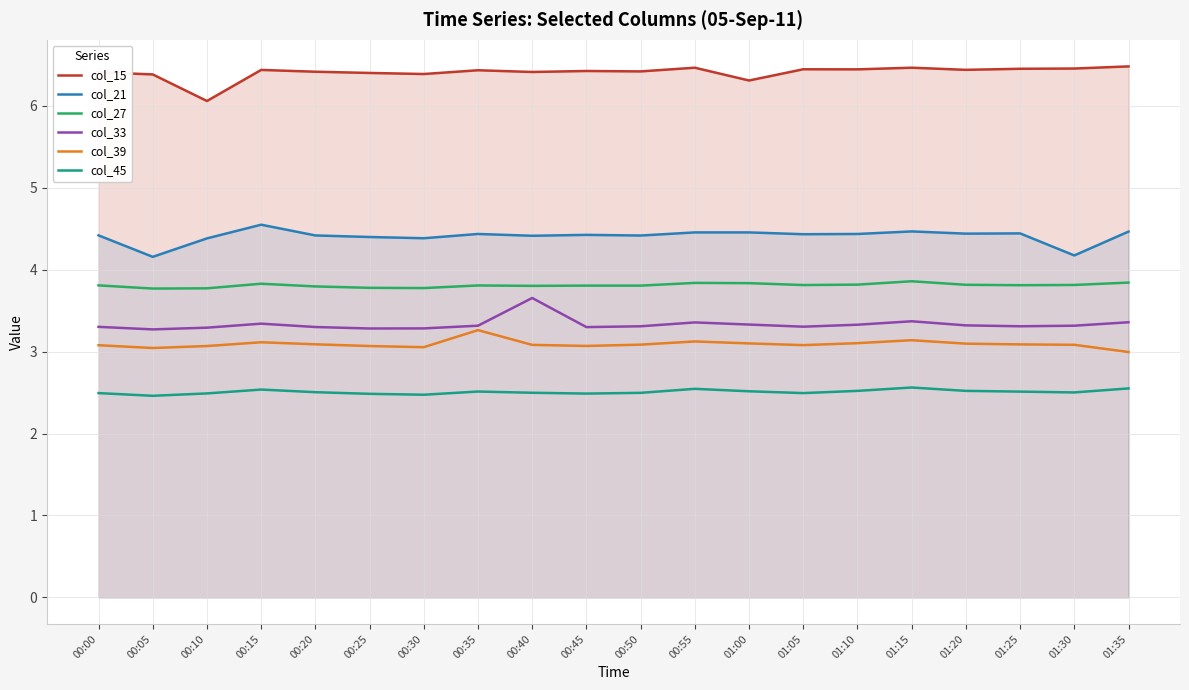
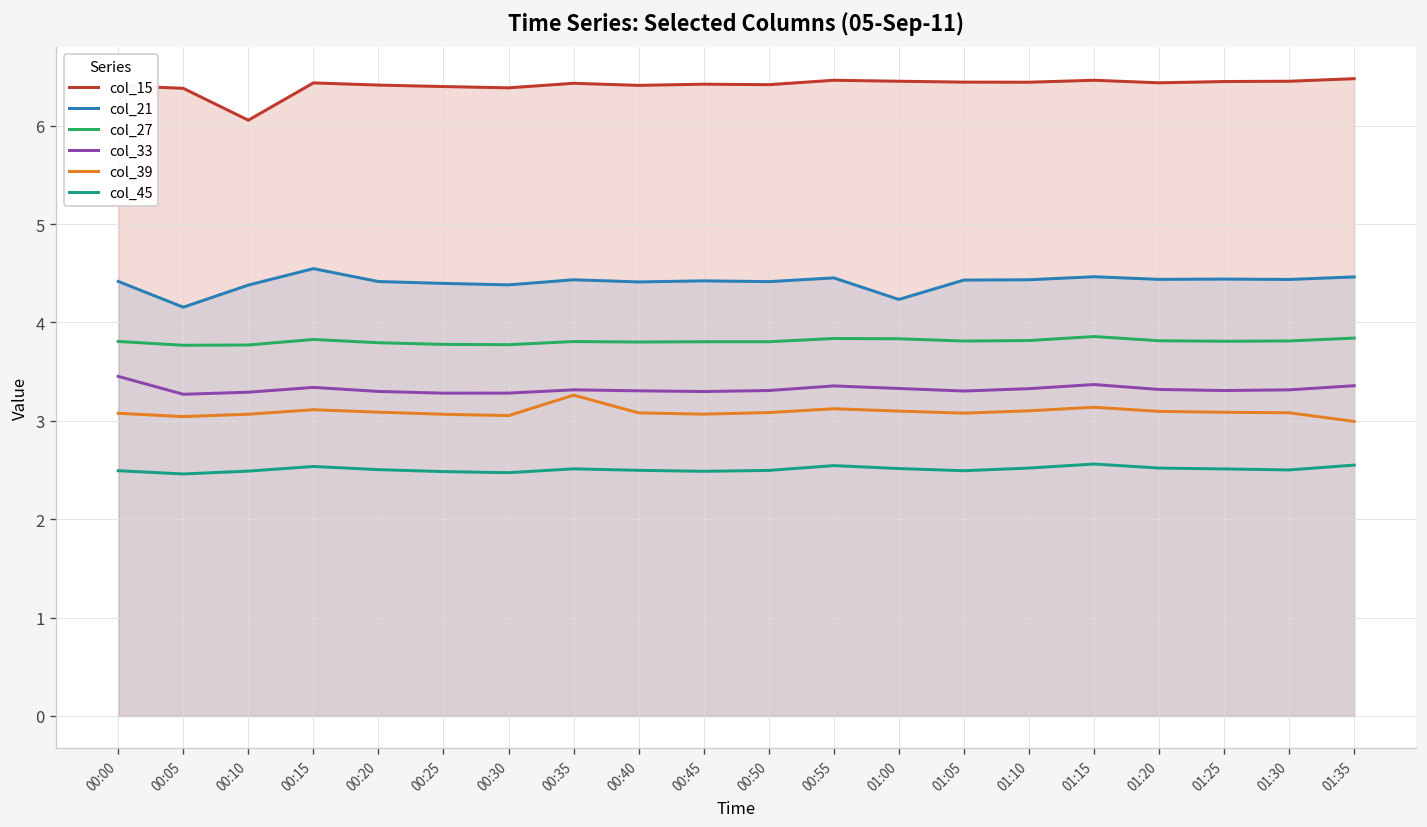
  {
    "col_15": {
      "00:05": 6.4,
      "00:10": 6.1,
      "00:15": 6.4,
      "00:20": 6.4,
      "00:25": 6.4,
      "00:30": 6.4,
      "00:35": 6.4,
      "00:40": 6.4,
      "00:45": 6.4,
      "00:50": 6.4,
      "00:55": 6.5,
-     "01:00": 6.3,
+     "01:00": 6.5,
      "01:05": 6.4,
      "01:10": 6.4,
      "01:15": 6.5,
      "01:20": 6.4,
      "01:25": 6.4,
      "01:30": 6.5,
      "01:35": 6.5
    },
    "col_21": {
      "00:00": 4.4,
      "00:05": 4.2,
      "00:10": 4.4,
      "00:15": 4.5,
      "00:20": 4.4,
      "00:25": 4.4,
      "00:30": 4.4,
      "00:35": 4.4,
      "00:40": 4.4,
      "00:45": 4.4,
      "00:50": 4.4,
      "00:55": 4.5,
-     "01:00": 4.5,
+     "01:00": 4.2,
      "01:05": 4.4,
      "01:10": 4.4,
      "01:15": 4.5,
      "01:20": 4.4,
      "01:25": 4.4,
-     "01:30": 4.2,
+     "01:30": 4.4,
      "01:35": 4.5
    },
    "col_33": {
-     "00:00": 3.3,
+     "00:00": 3.5,
      "00:05": 3.3,
      "00:10": 3.3,
      "00:15": 3.3,
      "00:20": 3.3,
      "00:25": 3.3,
      "00:30": 3.3,
      "00:35": 3.3,
-     "00:40": 3.7,
+     "00:40": 3.3,
      "00:45": 3.3,
      "00:50": 3.3,
      "00:55": 3.4,
      "01:00": 3.3,
      "01:05": 3.3,
      "01:10": 3.3,
      "01:15": 3.4,
      "01:20": 3.3,
      "01:25": 3.3,
      "01:30": 3.3,
      "01:35": 3.4
    },
    "col_39": {
      "00:00": 3.1,
      "00:05": 3.0,
      "00:10": 3.1,
      "00:15": 3.1,
      "00:20": 3.1,
      "00:25": 3.1,
      "00:30": 3.1,
      "00:35": 3.3,
      "00:40": 3.1,
      "00:45": 3.1,
      "00:50": 3.1,
      "00:55": 3.1,
      "01:00": 3.1,
      "01:05": 3.1,
      "01:10": 3.1,
      "01:15": 3.1,
      "01:20": 3.1,
      "01:25": 3.1,
      "01:30": 3.1,
      "01:35": 3.0
    }
  }
